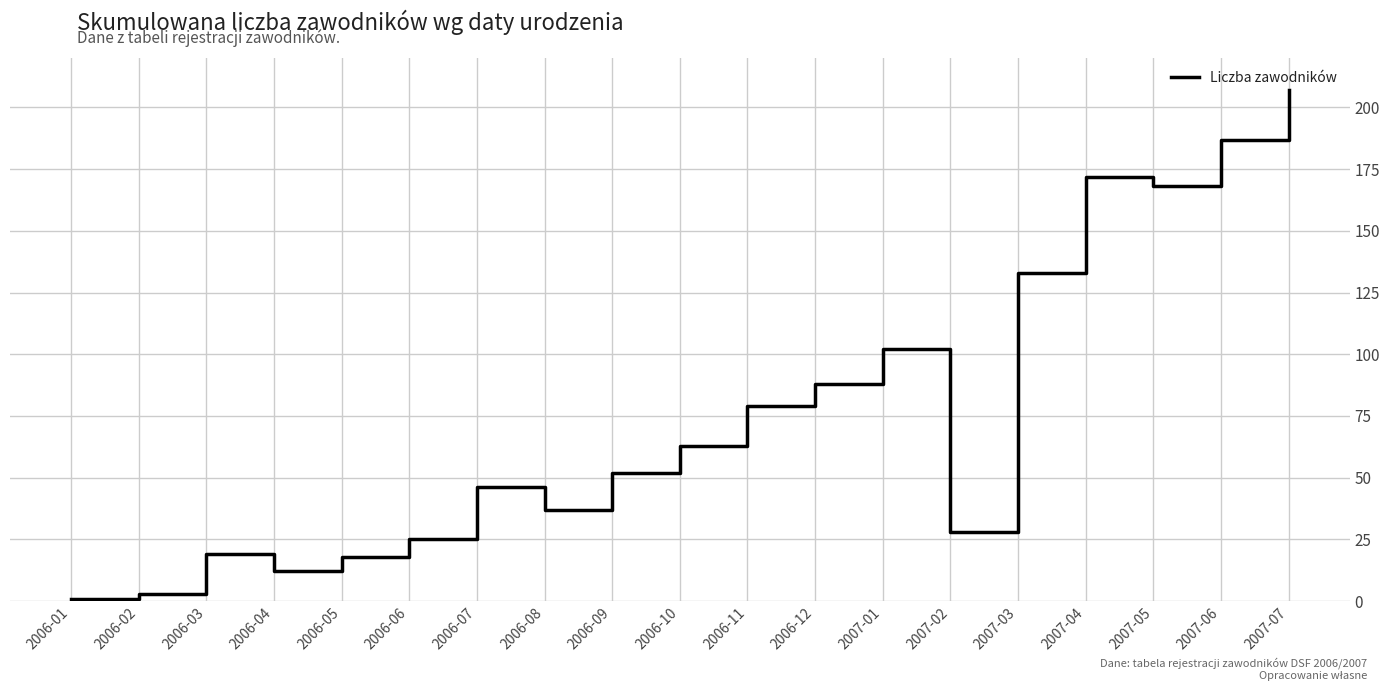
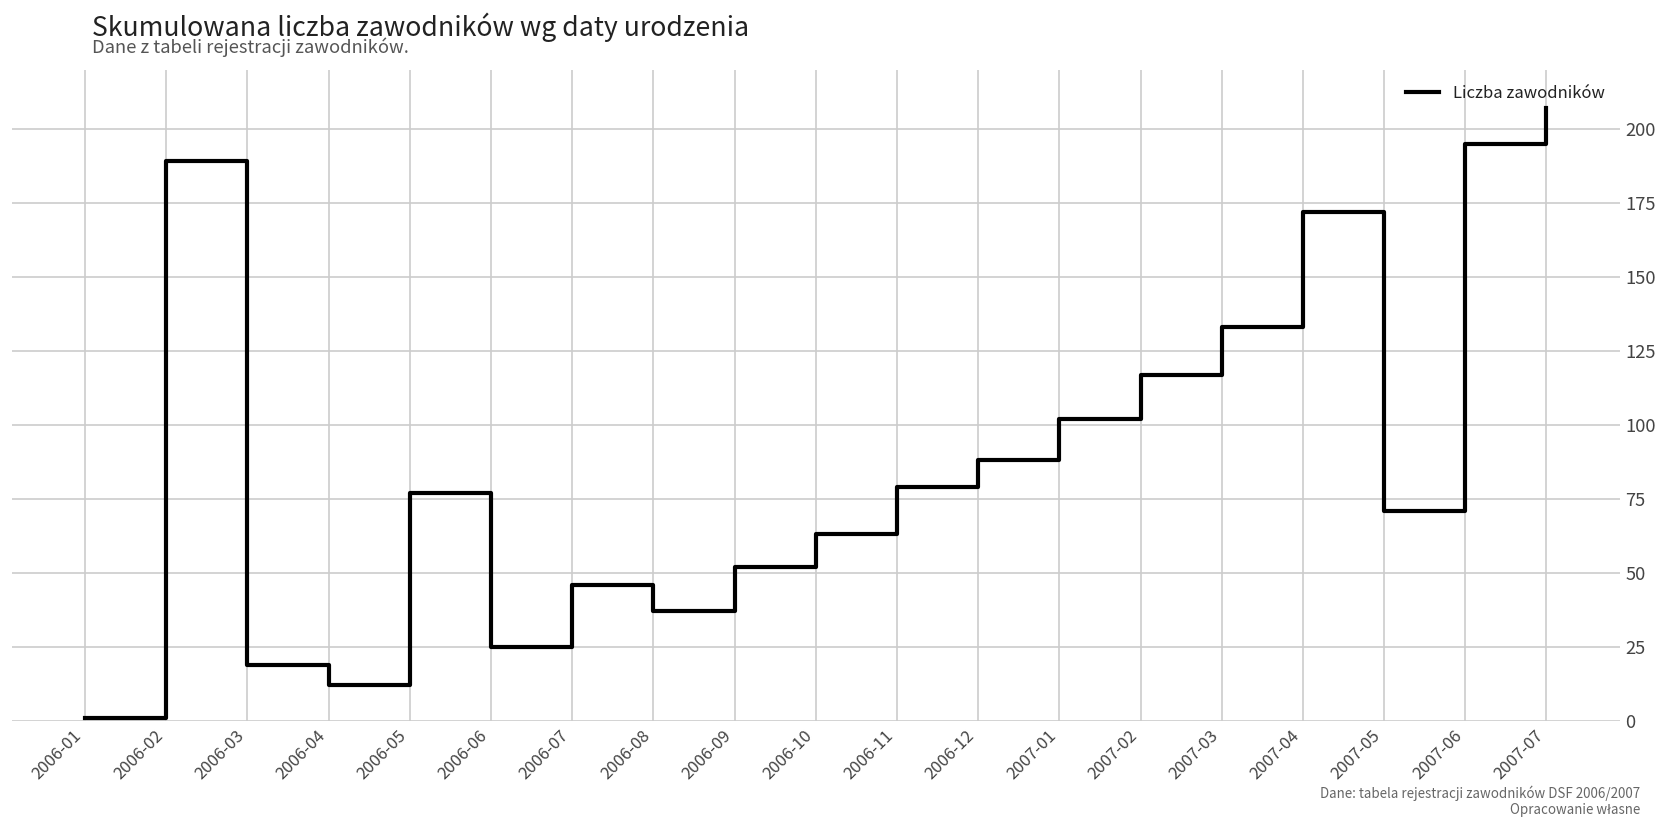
  {
    "2006-01": 1,
-   "2006-02": 3,
+   "2006-02": 189,
    "2006-03": 19,
    "2006-04": 12,
-   "2006-05": 18,
+   "2006-05": 77,
    "2006-06": 25,
    "2006-07": 46,
    "2006-08": 37,
    "2006-09": 52,
    "2006-10": 63,
    "2006-11": 79,
    "2006-12": 88,
    "2007-01": 102,
-   "2007-02": 28,
+   "2007-02": 117,
    "2007-03": 133,
    "2007-04": 172,
-   "2007-05": 168,
-   "2007-06": 187,
+   "2007-05": 71,
+   "2007-06": 195,
    "2007-07": 207
  }
